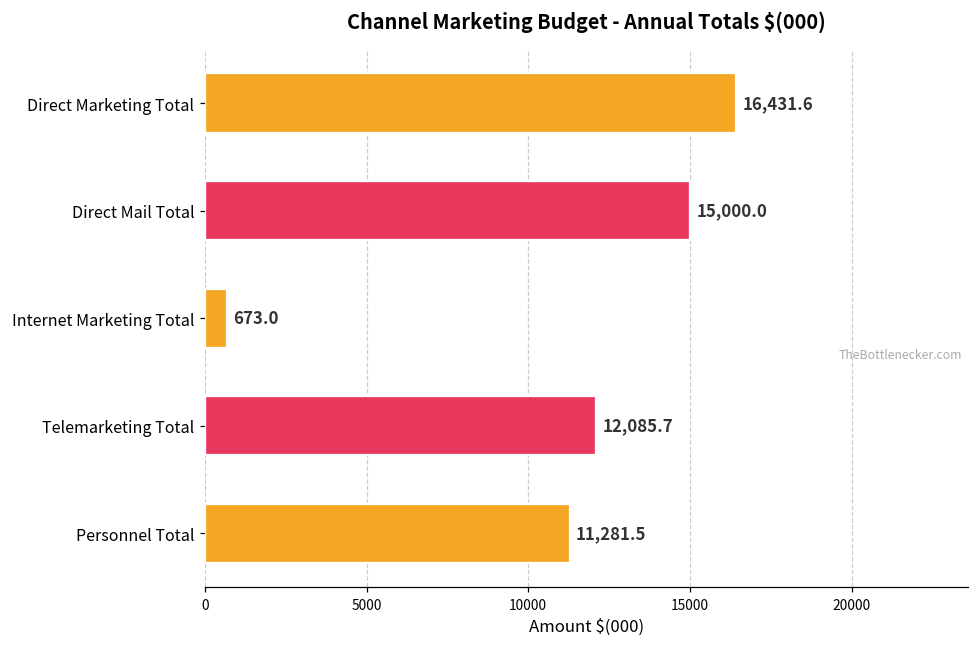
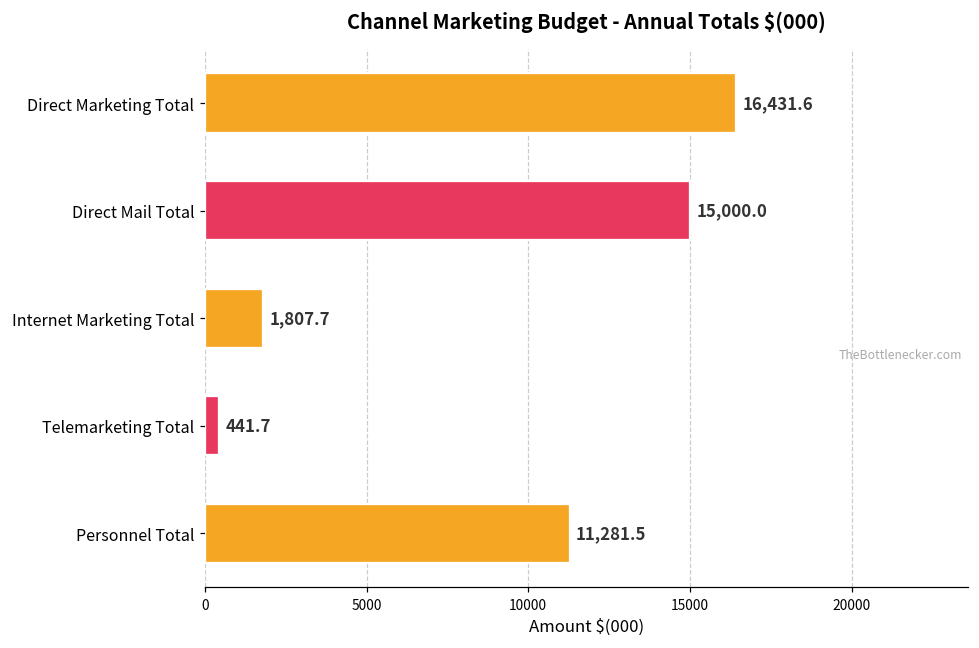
  {
    "Direct Marketing Total": "16,431.6",
    "Direct Mail Total": "15,000.0",
-   "Internet Marketing Total": "673.0",
-   "Telemarketing Total": "12,085.7",
+   "Internet Marketing Total": "1,807.7",
+   "Telemarketing Total": "441.7",
    "Personnel Total": "11,281.5"
  }
